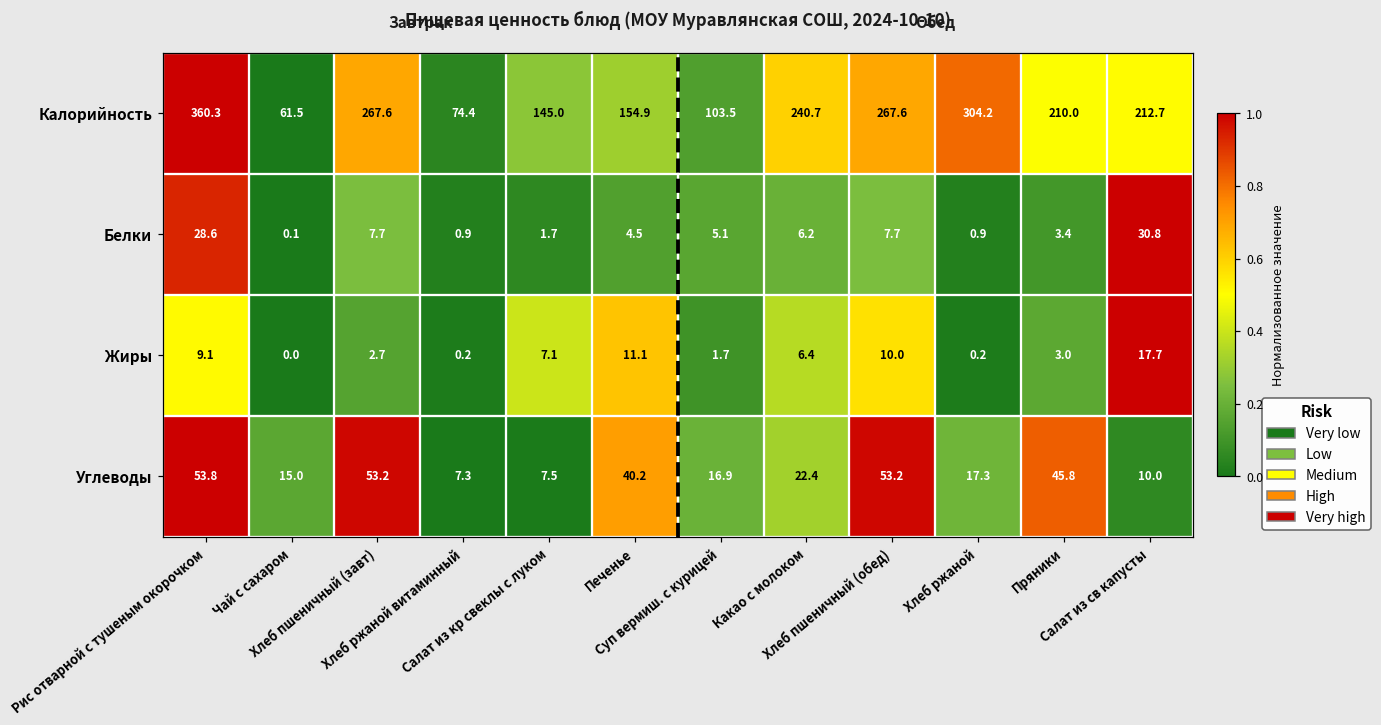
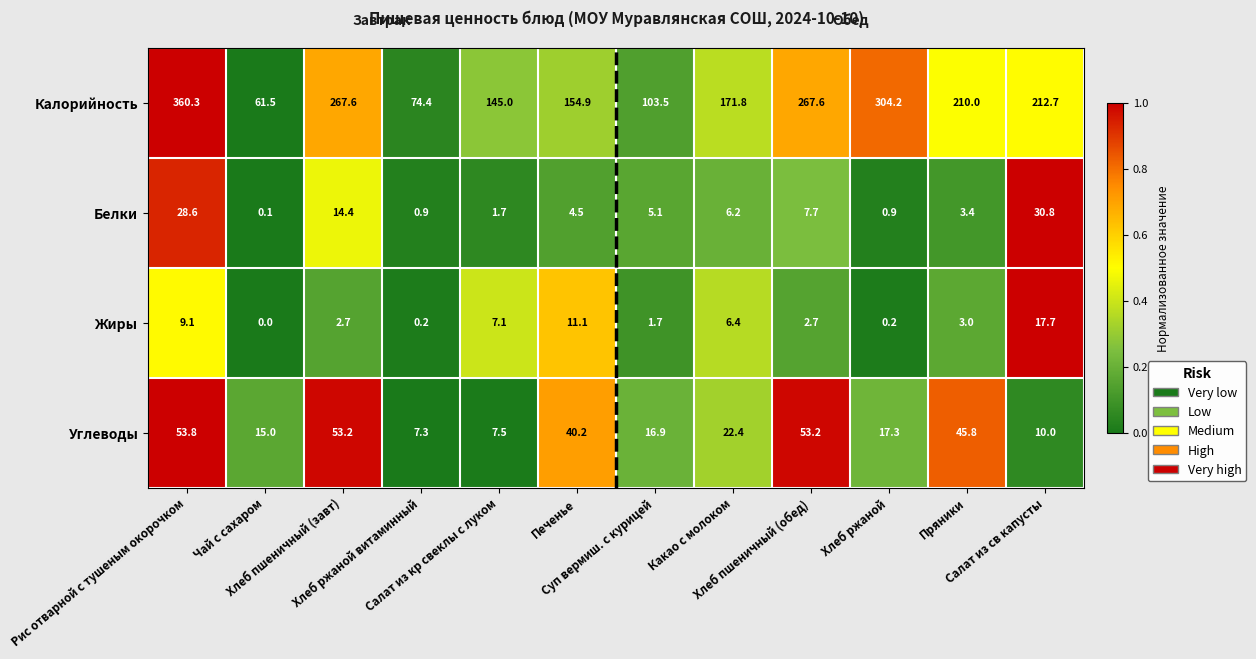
  {
    "Калорийность": {
      "Рис отварной с тушеным окорочком": 360.3,
      "Чай с сахаром": 61.5,
      "Хлеб пшеничный (завт)": 267.6,
      "Хлеб ржаной витаминный": 74.4,
      "Салат из кр свеклы с луком": 145.0,
      "Печенье": 154.9,
      "Суп вермиш. с курицей": 103.5,
-     "Какао с молоком": 240.7,
+     "Какао с молоком": 171.8,
      "Хлеб пшеничный (обед)": 267.6,
      "Хлеб ржаной": 304.2,
      "Пряники": 210.0,
      "Салат из св капусты": 212.7
    },
    "Белки": {
      "Рис отварной с тушеным окорочком": 28.6,
      "Чай с сахаром": 0.1,
-     "Хлеб пшеничный (завт)": 7.7,
+     "Хлеб пшеничный (завт)": 14.4,
      "Хлеб ржаной витаминный": 0.9,
      "Салат из кр свеклы с луком": 1.7,
      "Печенье": 4.5,
      "Суп вермиш. с курицей": 5.1,
      "Какао с молоком": 6.2,
      "Хлеб пшеничный (обед)": 7.7,
      "Хлеб ржаной": 0.9,
      "Пряники": 3.4,
      "Салат из св капусты": 30.8
    },
    "Жиры": {
      "Рис отварной с тушеным окорочком": 9.1,
      "Чай с сахаром": 0.0,
      "Хлеб пшеничный (завт)": 2.7,
      "Хлеб ржаной витаминный": 0.2,
      "Салат из кр свеклы с луком": 7.1,
      "Печенье": 11.1,
      "Суп вермиш. с курицей": 1.7,
      "Какао с молоком": 6.4,
-     "Хлеб пшеничный (обед)": 10.0,
+     "Хлеб пшеничный (обед)": 2.7,
      "Хлеб ржаной": 0.2,
      "Пряники": 3.0,
      "Салат из св капусты": 17.7
    },
    "Углеводы": {
      "Рис отварной с тушеным окорочком": 53.8,
      "Чай с сахаром": 15.0,
      "Хлеб пшеничный (завт)": 53.2,
      "Хлеб ржаной витаминный": 7.3,
      "Салат из кр свеклы с луком": 7.5,
      "Печенье": 40.2,
      "Суп вермиш. с курицей": 16.9,
      "Какао с молоком": 22.4,
      "Хлеб пшеничный (обед)": 53.2,
      "Хлеб ржаной": 17.3,
      "Пряники": 45.8,
      "Салат из св капусты": 10.0
    }
  }
